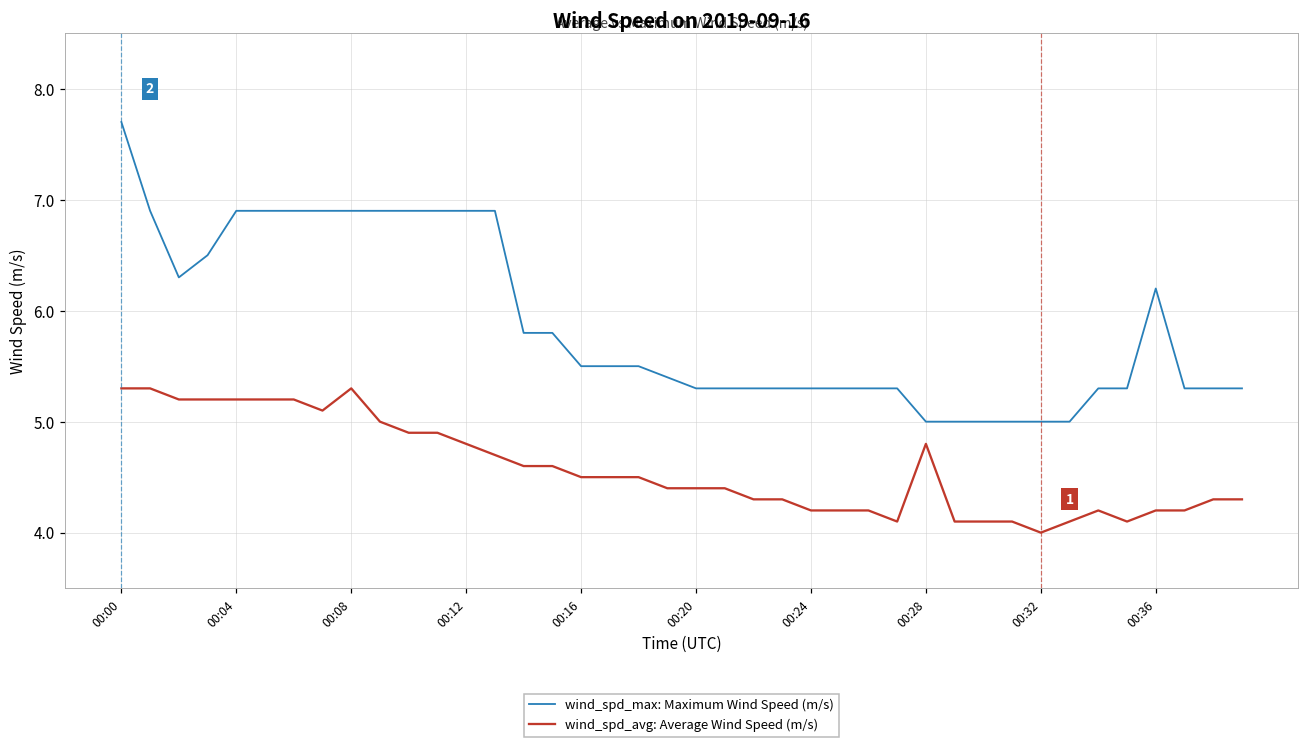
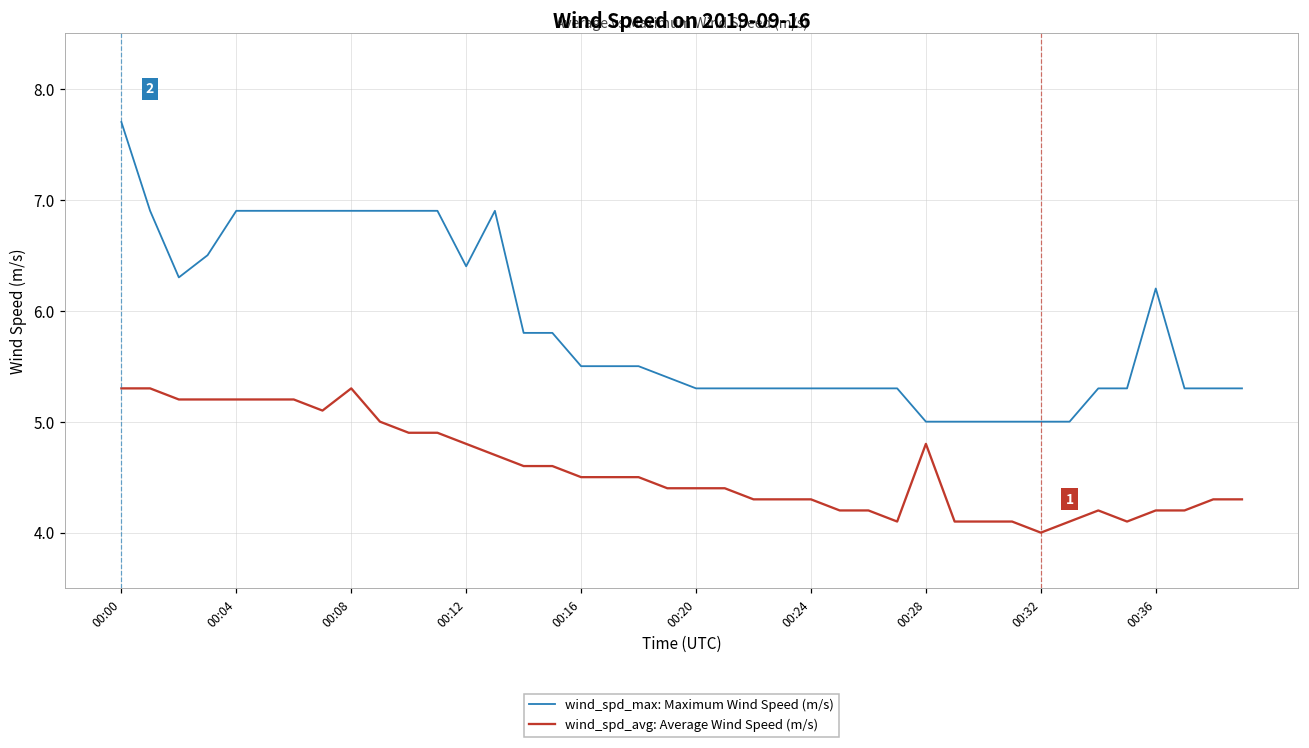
  {
    "wind_spd_max: Maximum Wind Speed (m/s)": {
      "00:00": 7.7,
      "00:04": 6.9,
      "00:08": 6.9,
-     "00:12": 6.9,
+     "00:12": 6.4,
      "00:16": 5.5,
      "00:20": 5.3,
      "00:24": 5.3,
      "00:28": 5.0,
      "00:32": 5.0,
      "00:36": 6.2
    },
    "wind_spd_avg: Average Wind Speed (m/s)": {
      "00:00": 5.3,
      "00:04": 5.2,
      "00:08": 5.3,
      "00:12": 4.8,
      "00:16": 4.5,
      "00:20": 4.4,
-     "00:24": 4.2,
+     "00:24": 4.3,
      "00:28": 4.8,
      "00:32": 4.0,
      "00:36": 4.2
    }
  }
